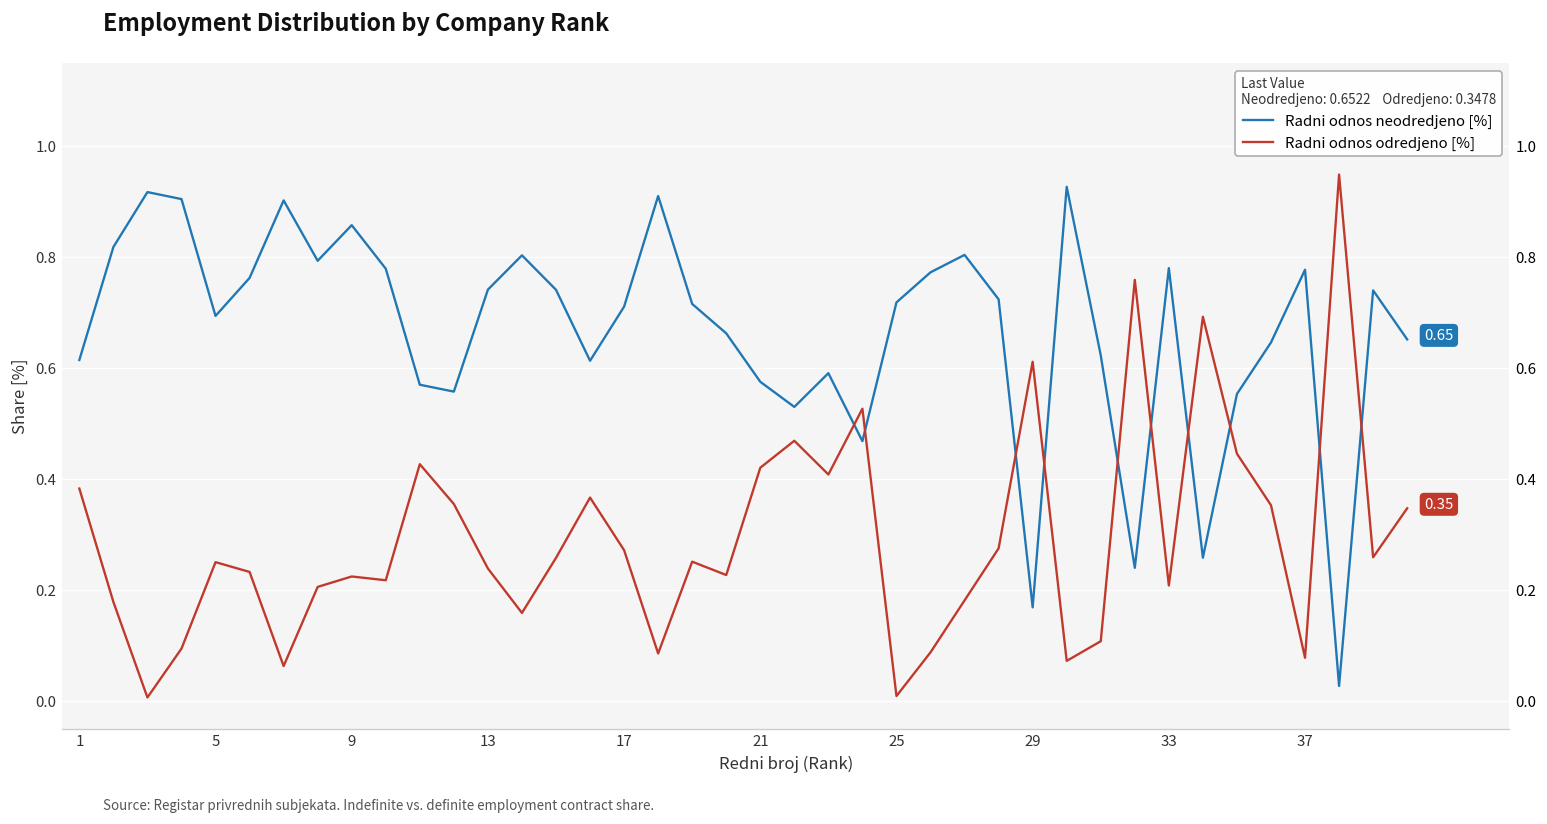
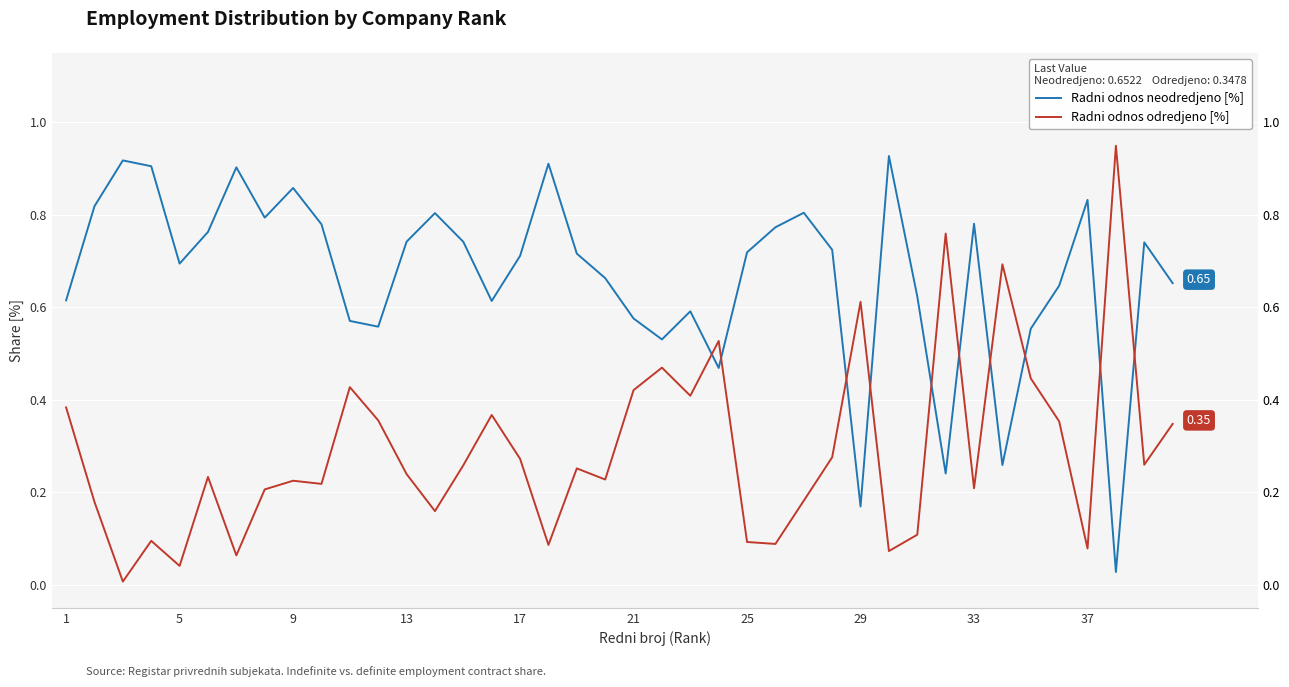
  {
    "Radni odnos neodredjeno [%]": {
      "1": 0.62,
      "5": 0.69,
      "9": 0.86,
      "13": 0.74,
      "17": 0.71,
      "21": 0.58,
      "25": 0.72,
      "29": 0.17,
      "33": 0.78,
-     "37": 0.78
+     "37": 0.83
    },
    "Radni odnos odredjeno [%]": {
      "1": 0.38,
-     "5": 0.25,
+     "5": 0.04,
      "9": 0.22,
      "13": 0.24,
      "17": 0.27,
      "21": 0.42,
-     "25": 0.01,
+     "25": 0.09,
      "29": 0.61,
      "33": 0.21,
      "37": 0.08
    }
  }
